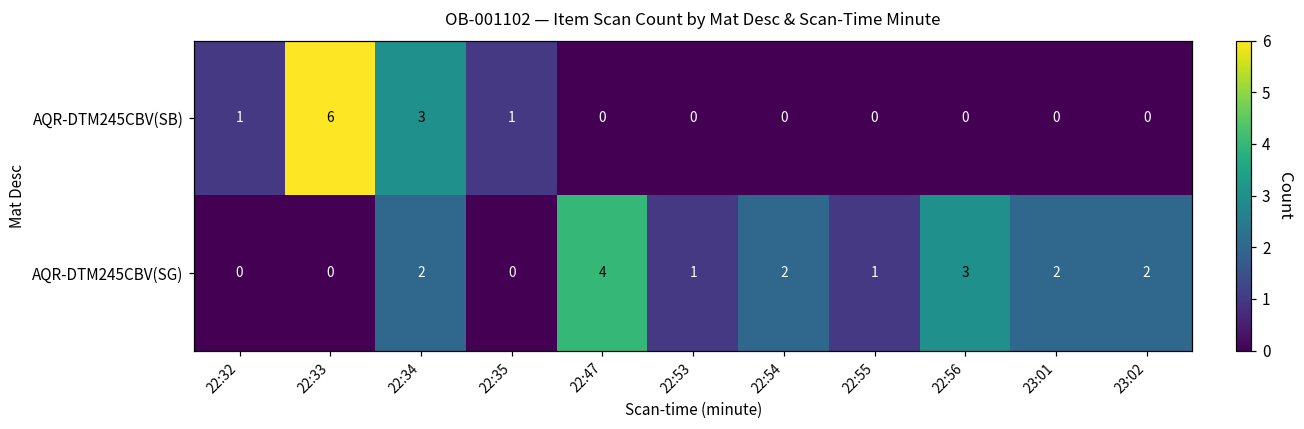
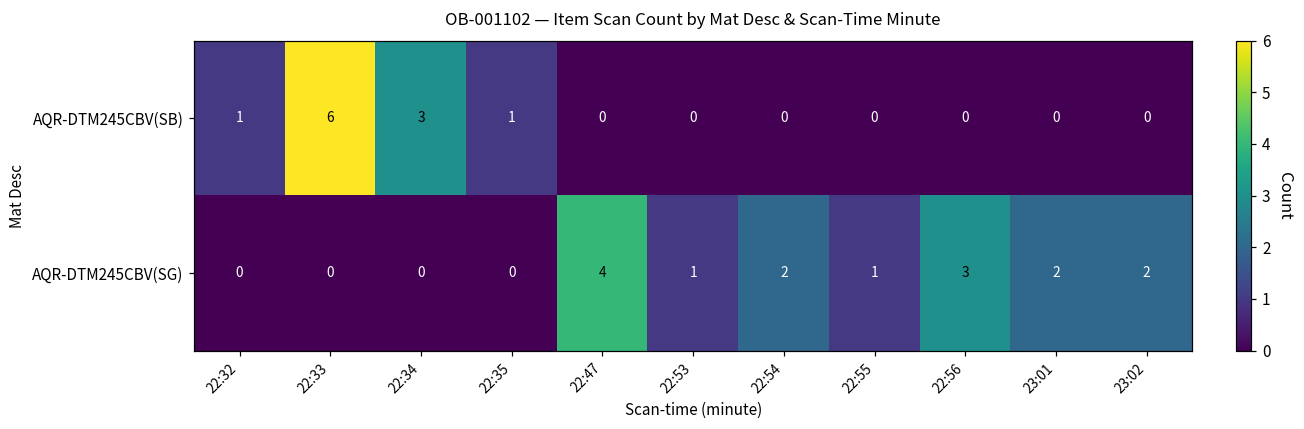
  {
    "AQR-DTM245CBV(SB)": {
      "22:32": 1,
      "22:33": 6,
      "22:34": 3,
      "22:35": 1,
      "22:47": 0,
      "22:53": 0,
      "22:54": 0,
      "22:55": 0,
      "22:56": 0,
      "23:01": 0,
      "23:02": 0
    },
    "AQR-DTM245CBV(SG)": {
      "22:32": 0,
      "22:33": 0,
-     "22:34": 2,
+     "22:34": 0,
      "22:35": 0,
      "22:47": 4,
      "22:53": 1,
      "22:54": 2,
      "22:55": 1,
      "22:56": 3,
      "23:01": 2,
      "23:02": 2
    }
  }
